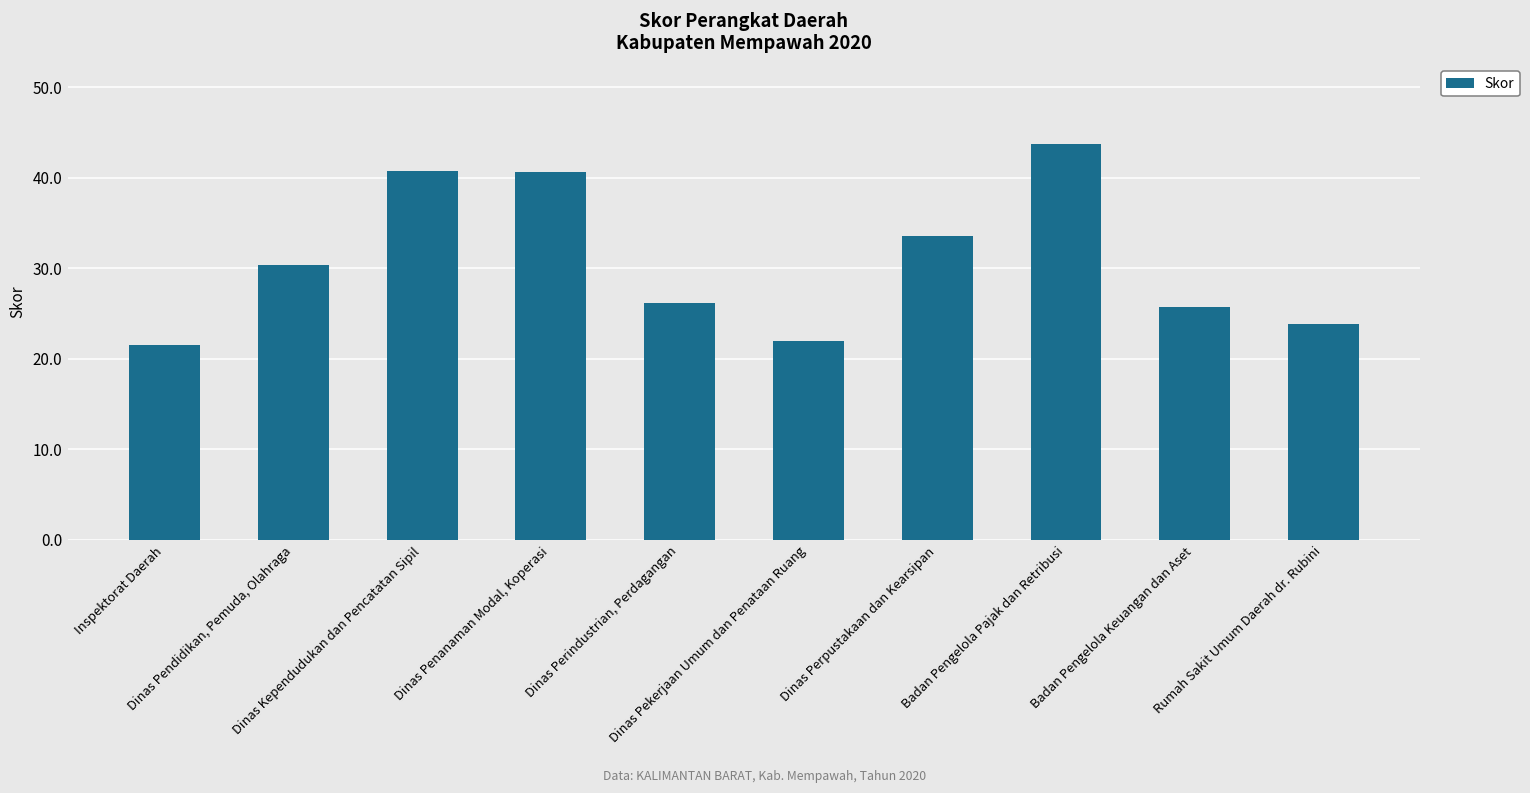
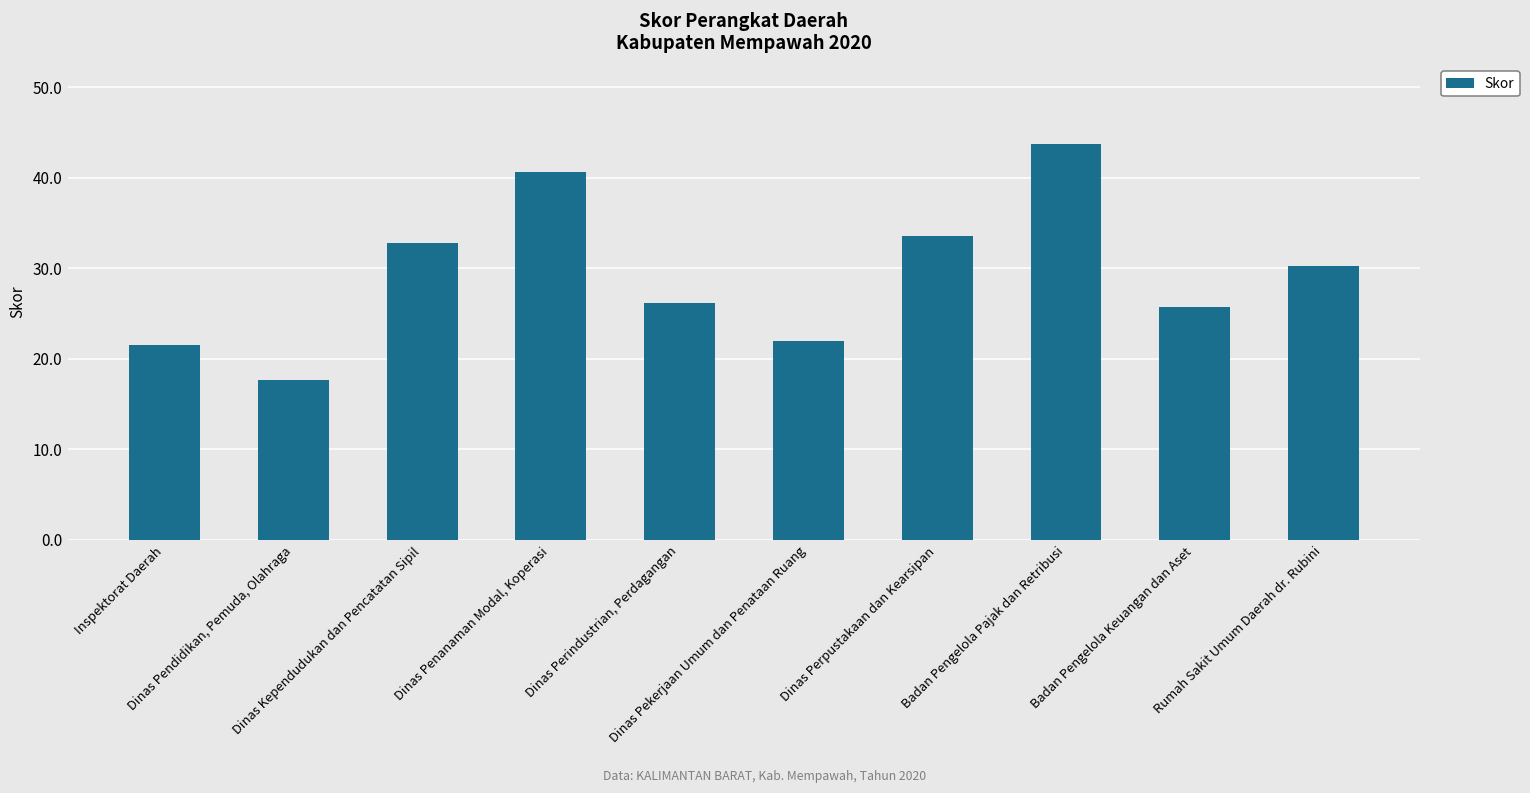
  {
    "Inspektorat Daerah": 21,
-   "Dinas Pendidikan, Pemuda, Olahraga": 30,
-   "Dinas Kependudukan dan Pencatatan Sipil": 41,
+   "Dinas Pendidikan, Pemuda, Olahraga": 18,
+   "Dinas Kependudukan dan Pencatatan Sipil": 33,
    "Dinas Penanaman Modal, Koperasi": 41,
    "Dinas Perindustrian, Perdagangan": 26,
    "Dinas Pekerjaan Umum dan Penataan Ruang": 22,
    "Dinas Perpustakaan dan Kearsipan": 34,
    "Badan Pengelola Pajak dan Retribusi": 44,
    "Badan Pengelola Keuangan dan Aset": 26,
-   "Rumah Sakit Umum Daerah dr. Rubini": 24
+   "Rumah Sakit Umum Daerah dr. Rubini": 30
  }
